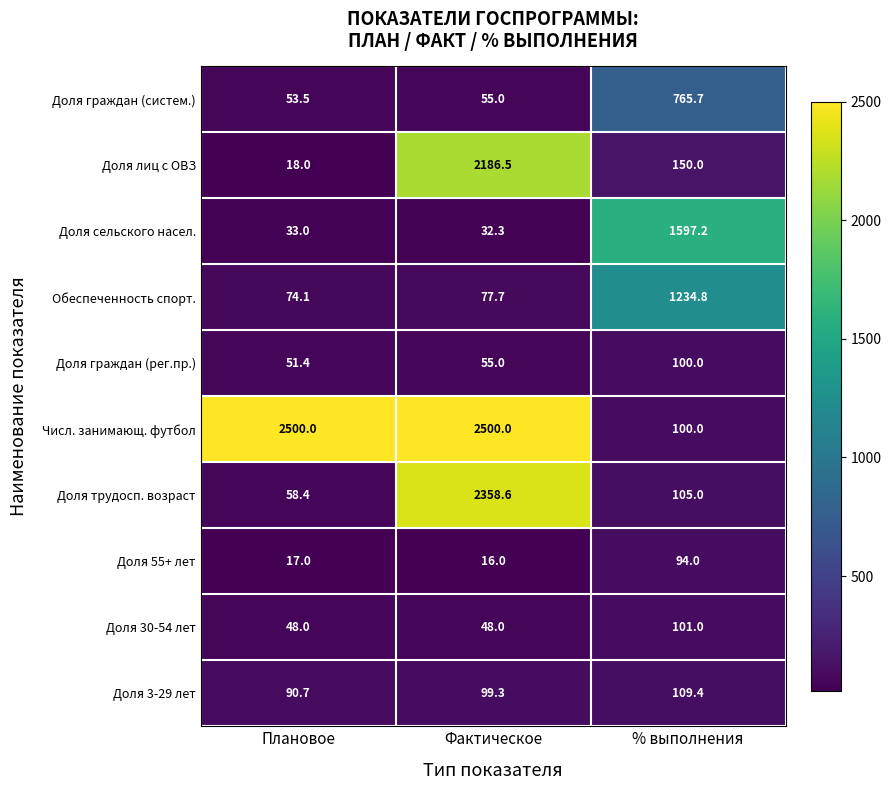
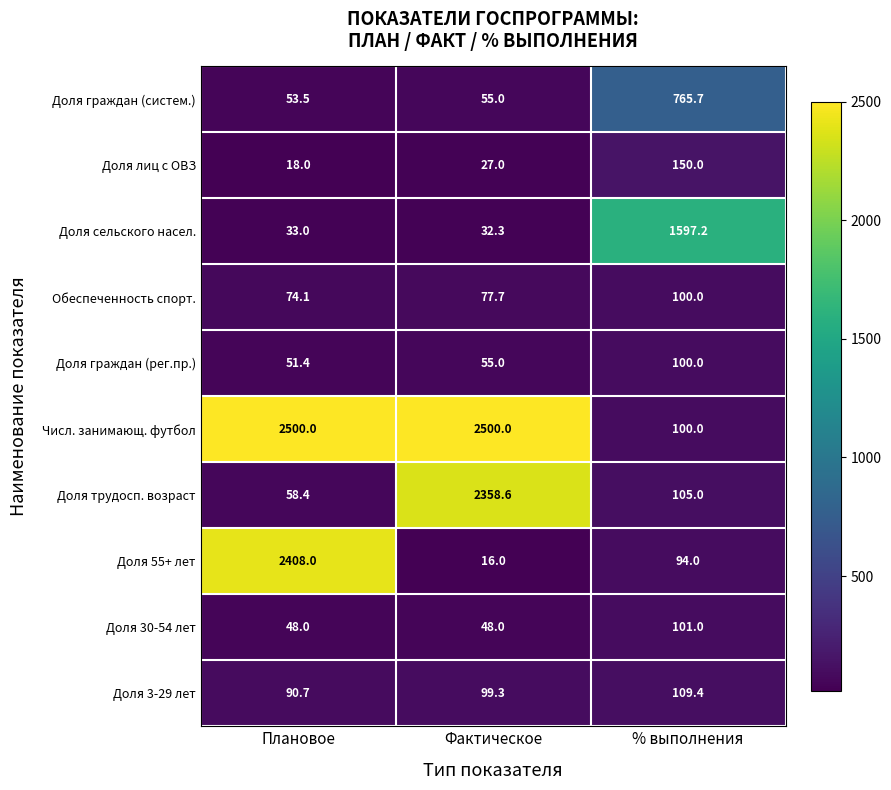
  {
    "Доля граждан (систем.)": {
      "Плановое": 53.5,
      "Фактическое": 55.0,
      "% выполнения": 765.7
    },
    "Доля лиц с ОВЗ": {
      "Плановое": 18.0,
-     "Фактическое": 2186.5,
+     "Фактическое": 27.0,
      "% выполнения": 150.0
    },
    "Доля сельского насел.": {
      "Плановое": 33.0,
      "Фактическое": 32.3,
      "% выполнения": 1597.2
    },
    "Обеспеченность спорт.": {
      "Плановое": 74.1,
      "Фактическое": 77.7,
-     "% выполнения": 1234.8
+     "% выполнения": 100.0
    },
    "Доля граждан (рег.пр.)": {
      "Плановое": 51.4,
      "Фактическое": 55.0,
      "% выполнения": 100.0
    },
    "Числ. занимающ. футбол": {
      "Плановое": 2500.0,
      "Фактическое": 2500.0,
      "% выполнения": 100.0
    },
    "Доля трудосп. возраст": {
      "Плановое": 58.4,
      "Фактическое": 2358.6,
      "% выполнения": 105.0
    },
    "Доля 55+ лет": {
-     "Плановое": 17.0,
+     "Плановое": 2408.0,
      "Фактическое": 16.0,
      "% выполнения": 94.0
    },
    "Доля 30-54 лет": {
      "Плановое": 48.0,
      "Фактическое": 48.0,
      "% выполнения": 101.0
    },
    "Доля 3-29 лет": {
      "Плановое": 90.7,
      "Фактическое": 99.3,
      "% выполнения": 109.4
    }
  }
